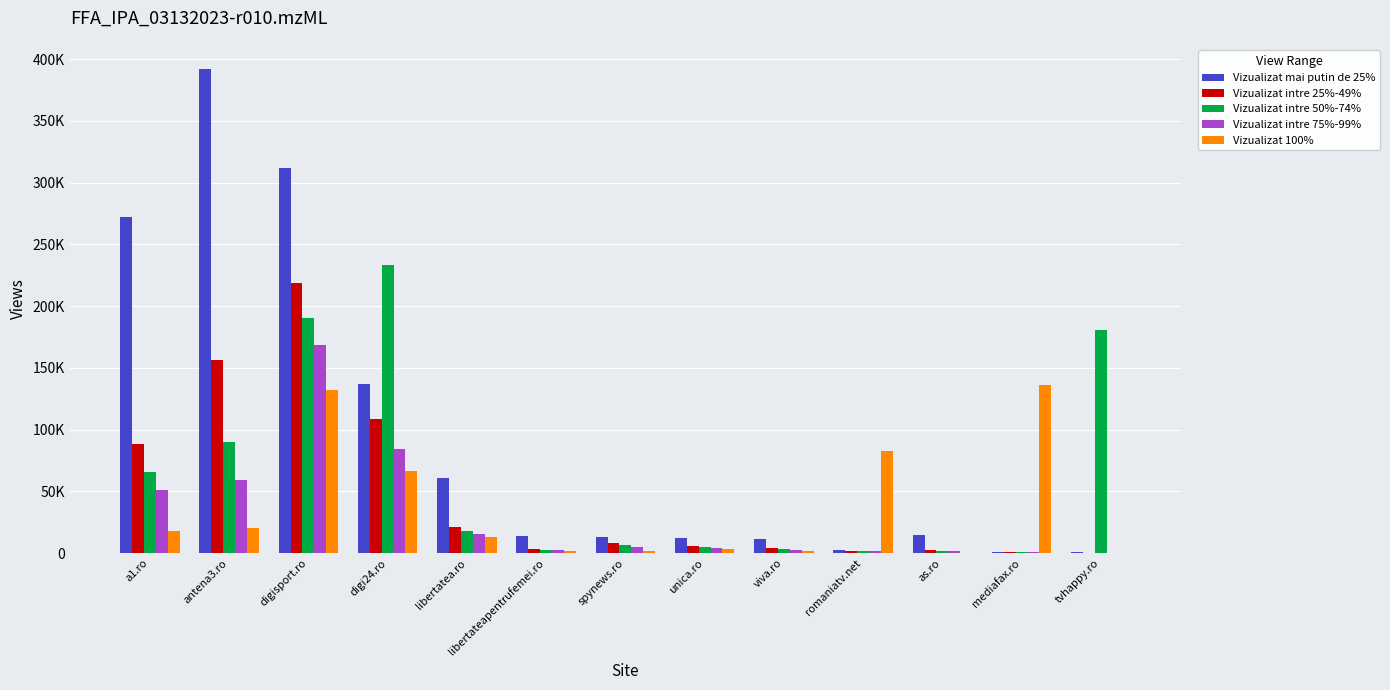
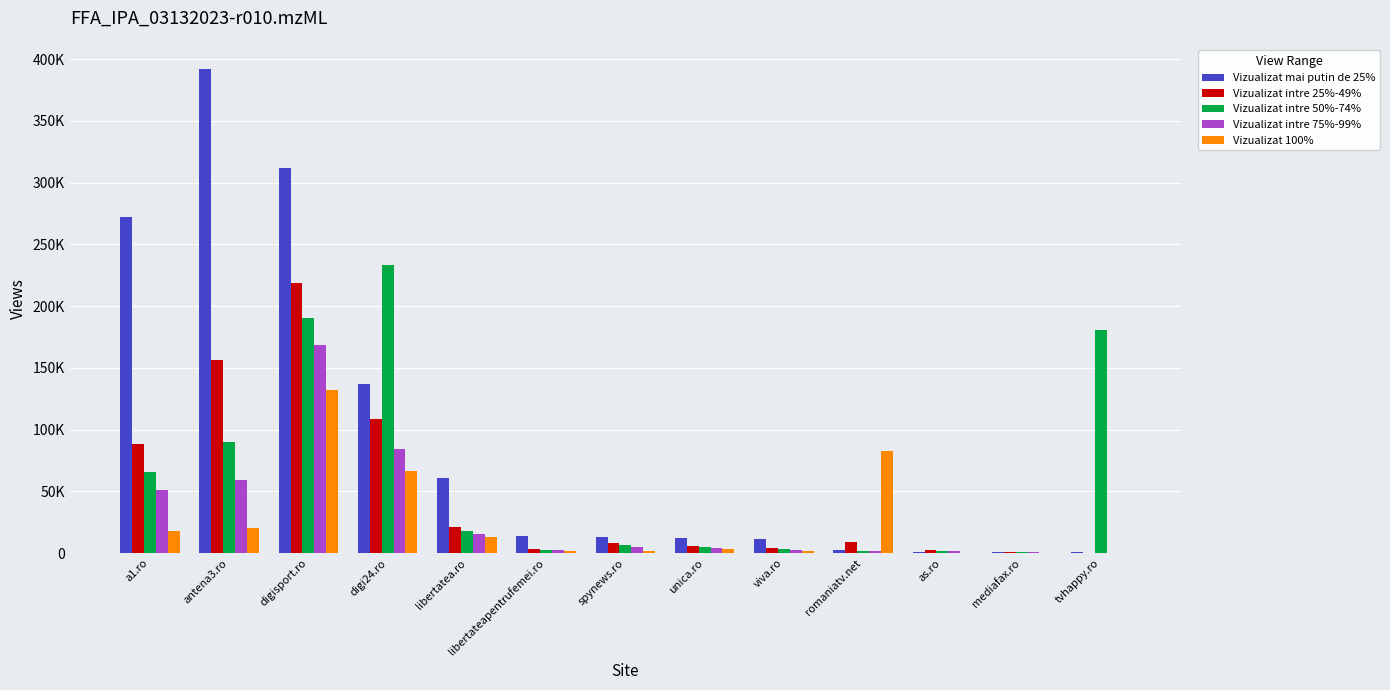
  {
    "Vizualizat mai putin de 25%": {
      "a1.ro": 272000,
      "antena3.ro": 392000,
      "digisport.ro": 312000,
      "digi24.ro": 137000,
      "libertatea.ro": 61000,
      "libertateapentrufemei.ro": 14000,
      "spynews.ro": 13000,
      "unica.ro": 12000,
      "viva.ro": 11000,
      "romaniatv.net": 2000,
-     "as.ro": 15000
+     "as.ro": 1000
    },
    "Vizualizat intre 25%-49%": {
      "a1.ro": 88000,
      "antena3.ro": 156000,
      "digisport.ro": 219000,
      "digi24.ro": 109000,
      "libertatea.ro": 21000,
      "libertateapentrufemei.ro": 4000,
      "spynews.ro": 8000,
      "unica.ro": 6000,
      "viva.ro": 4000,
-     "romaniatv.net": 2000,
+     "romaniatv.net": 9000,
      "as.ro": 2000
    },
    "Vizualizat intre 50%-74%": {
      "a1.ro": 65000,
      "antena3.ro": 90000,
      "digisport.ro": 190000,
      "digi24.ro": 233000,
      "libertatea.ro": 18000,
      "libertateapentrufemei.ro": 3000,
      "spynews.ro": 6000,
      "unica.ro": 5000,
      "viva.ro": 3000,
      "as.ro": 2000,
      "tvhappy.ro": 181000
    },
    "Vizualizat intre 75%-99%": {
      "a1.ro": 51000,
      "antena3.ro": 59000,
      "digisport.ro": 169000,
      "digi24.ro": 84000,
      "libertatea.ro": 16000,
      "libertateapentrufemei.ro": 2000,
      "spynews.ro": 5000,
      "unica.ro": 4000,
      "viva.ro": 3000
    },
    "Vizualizat 100%": {
      "a1.ro": 18000,
      "antena3.ro": 20000,
      "digisport.ro": 132000,
      "digi24.ro": 67000,
      "libertatea.ro": 13000,
      "spynews.ro": 2000,
      "unica.ro": 3000,
      "romaniatv.net": 82000,
-     "mediafax.ro": 136000
+     "mediafax.ro": 1000
    }
  }
